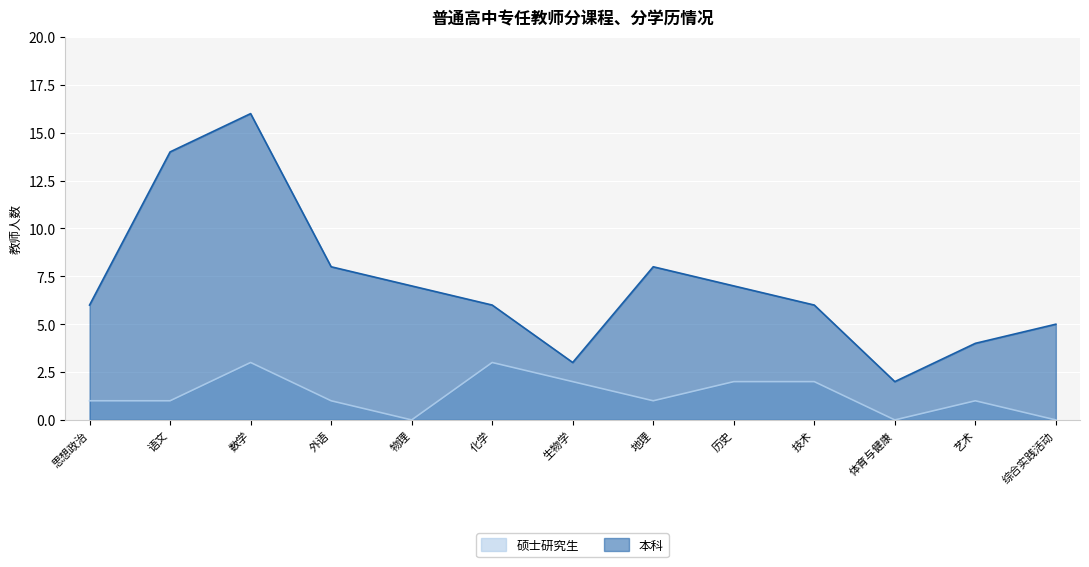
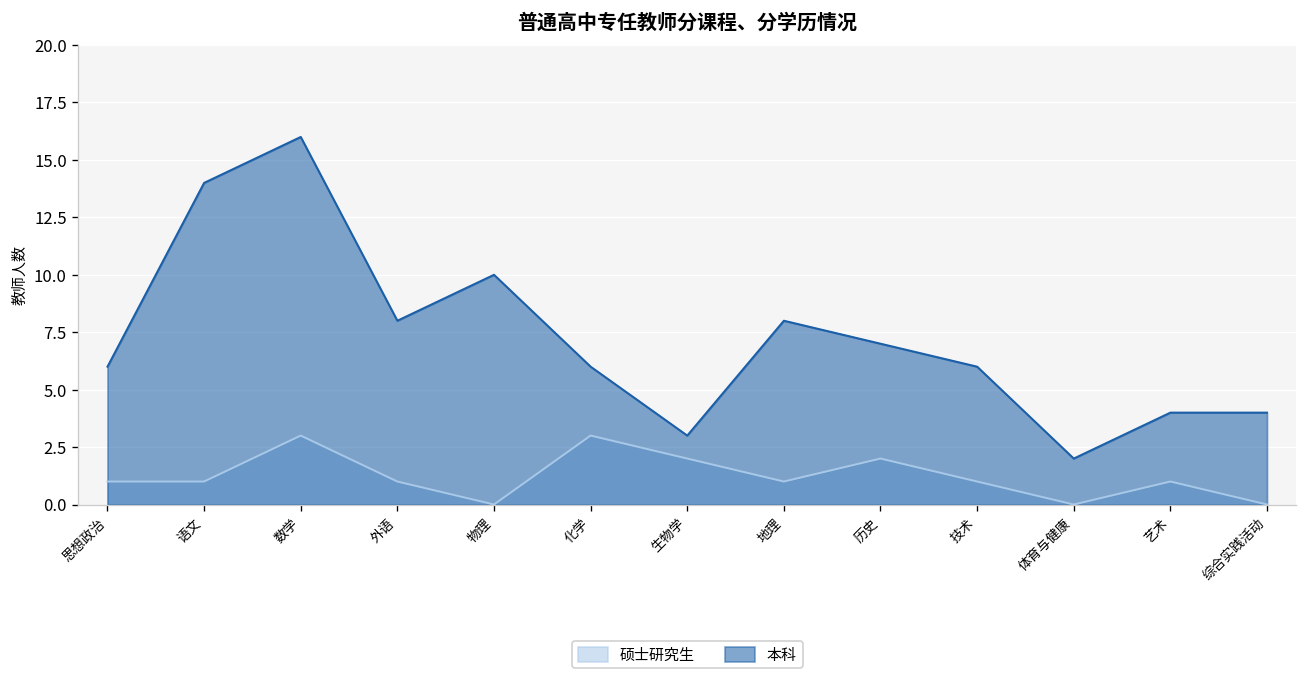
  {
    "硕士研究生": {
      "思想政治": 1,
      "语文": 1,
      "数学": 3,
      "外语": 1,
      "物理": 0,
      "化学": 3,
      "生物学": 2,
      "地理": 1,
      "历史": 2,
-     "技术": 2,
+     "技术": 1,
      "体育与健康": 0,
      "艺术": 1,
      "综合实践活动": 0
    },
    "本科": {
      "思想政治": 6,
      "语文": 14,
      "数学": 16,
      "外语": 8,
-     "物理": 7,
+     "物理": 10,
      "化学": 6,
      "生物学": 3,
      "地理": 8,
      "历史": 7,
      "技术": 6,
      "体育与健康": 2,
      "艺术": 4,
-     "综合实践活动": 5
+     "综合实践活动": 4
    }
  }
